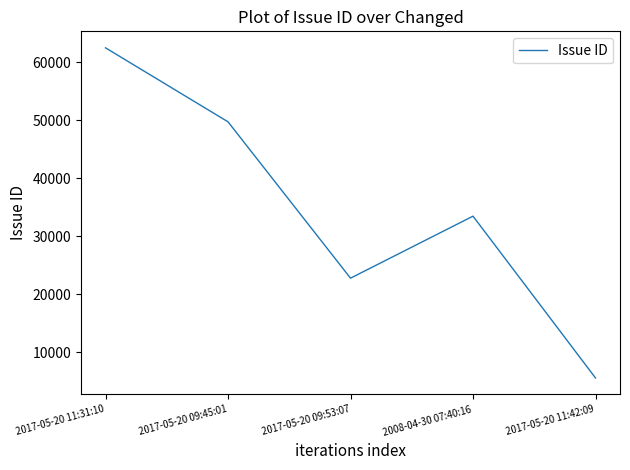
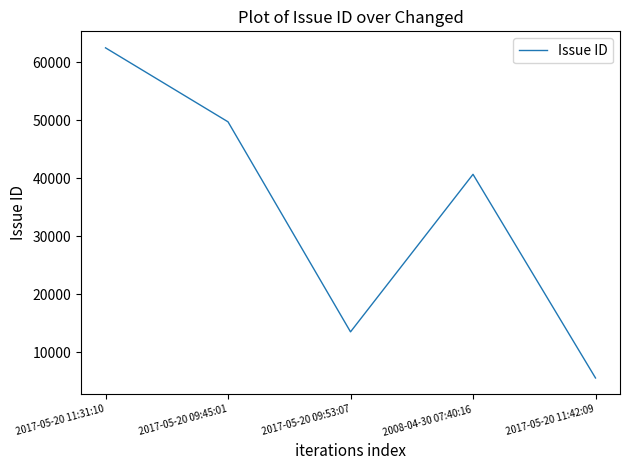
  {
    "2017-05-20 11:31:10": 62000,
    "2017-05-20 09:45:01": 50000,
-   "2017-05-20 09:53:07": 23000,
-   "2008-04-30 07:40:16": 33000,
+   "2017-05-20 09:53:07": 14000,
+   "2008-04-30 07:40:16": 41000,
    "2017-05-20 11:42:09": 6000
  }
